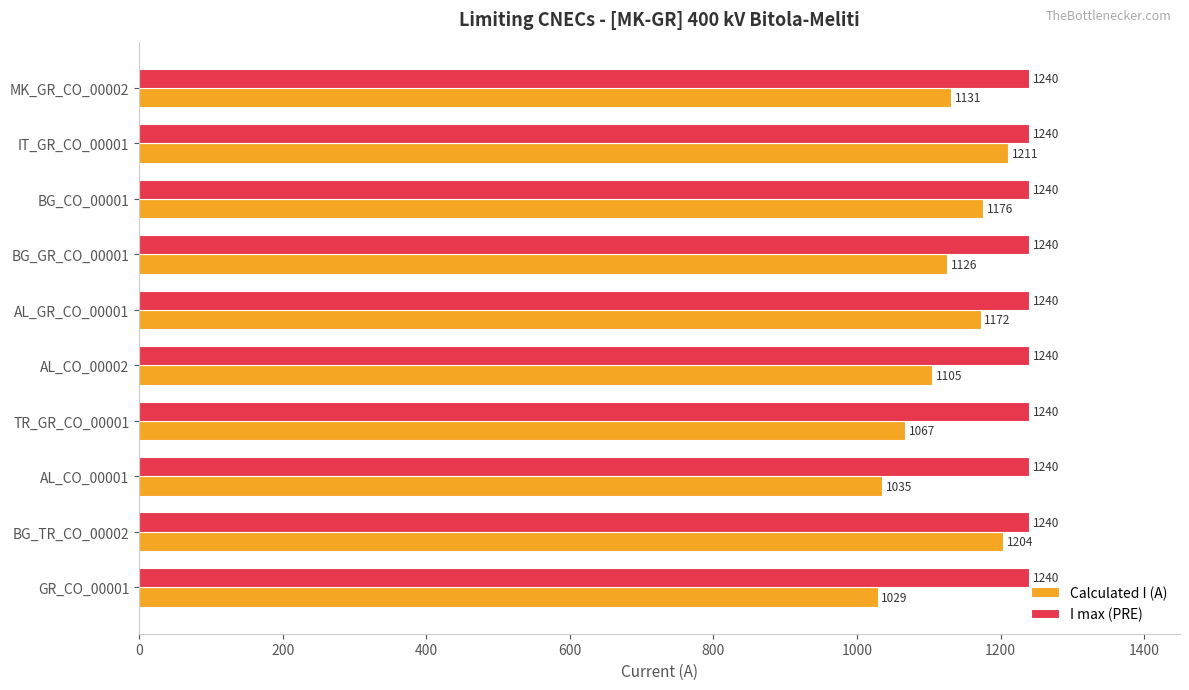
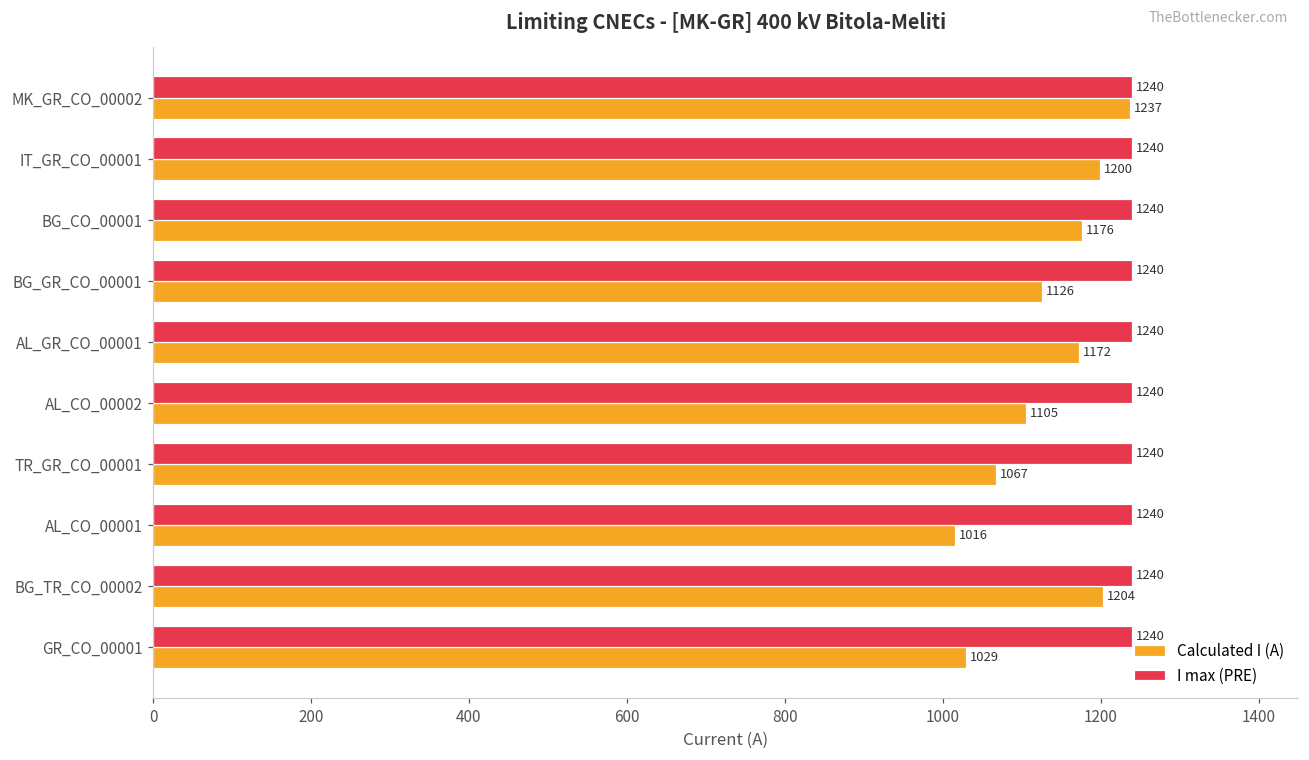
  {
    "Calculated I (A)": {
-     "MK_GR_CO_00002": 1131,
-     "IT_GR_CO_00001": 1211,
+     "MK_GR_CO_00002": 1237,
+     "IT_GR_CO_00001": 1200,
      "BG_CO_00001": 1176,
      "BG_GR_CO_00001": 1126,
      "AL_GR_CO_00001": 1172,
      "AL_CO_00002": 1105,
      "TR_GR_CO_00001": 1067,
-     "AL_CO_00001": 1035,
+     "AL_CO_00001": 1016,
      "BG_TR_CO_00002": 1204,
      "GR_CO_00001": 1029
    },
    "I max (PRE)": {
      "MK_GR_CO_00002": 1240,
      "IT_GR_CO_00001": 1240,
      "BG_CO_00001": 1240,
      "BG_GR_CO_00001": 1240,
      "AL_GR_CO_00001": 1240,
      "AL_CO_00002": 1240,
      "TR_GR_CO_00001": 1240,
      "AL_CO_00001": 1240,
      "BG_TR_CO_00002": 1240,
      "GR_CO_00001": 1240
    }
  }
